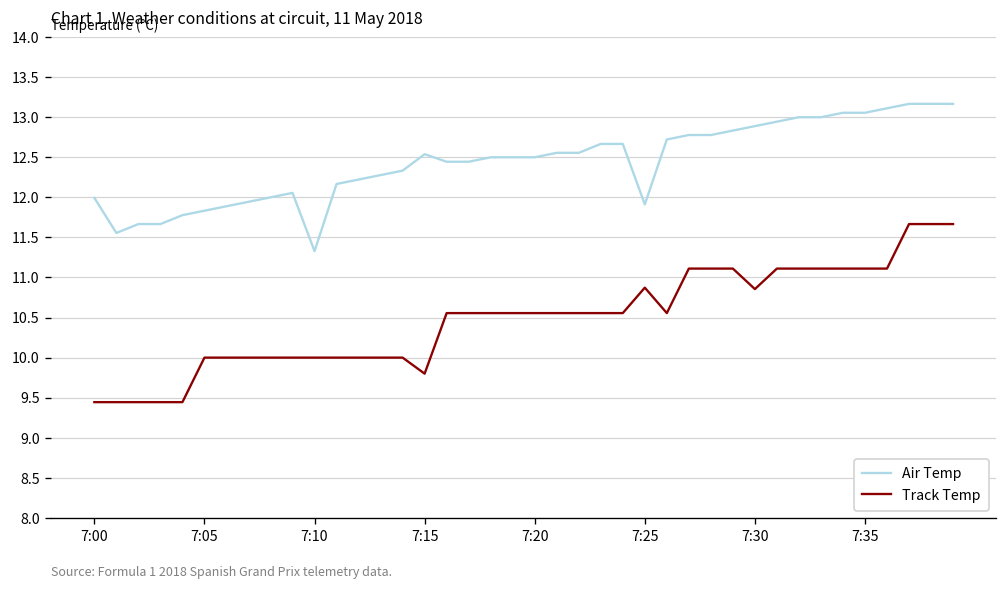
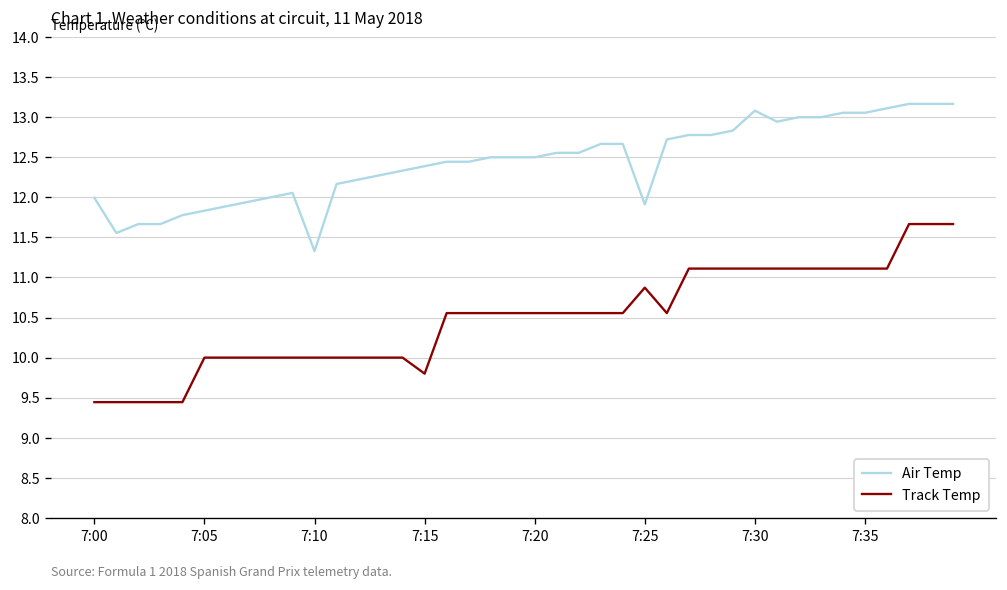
  {
    "Air Temp": {
      "7:00": 12.0,
      "7:05": 11.8,
      "7:10": 11.3,
-     "7:15": 12.5,
+     "7:15": 12.4,
      "7:20": 12.5,
      "7:25": 11.9,
-     "7:30": 12.9,
+     "7:30": 13.1,
      "7:35": 13.1
    },
    "Track Temp": {
      "7:00": 9.4,
      "7:05": 10.0,
      "7:10": 10.0,
      "7:15": 9.8,
      "7:20": 10.6,
      "7:25": 10.9,
-     "7:30": 10.9,
+     "7:30": 11.1,
      "7:35": 11.1
    }
  }
